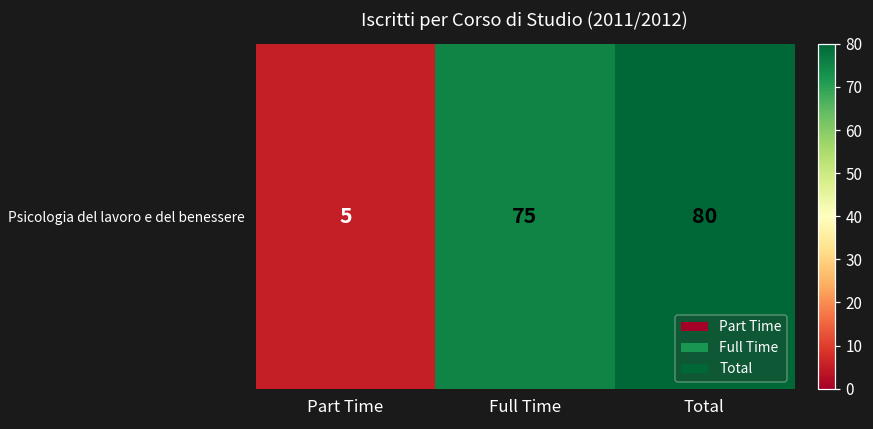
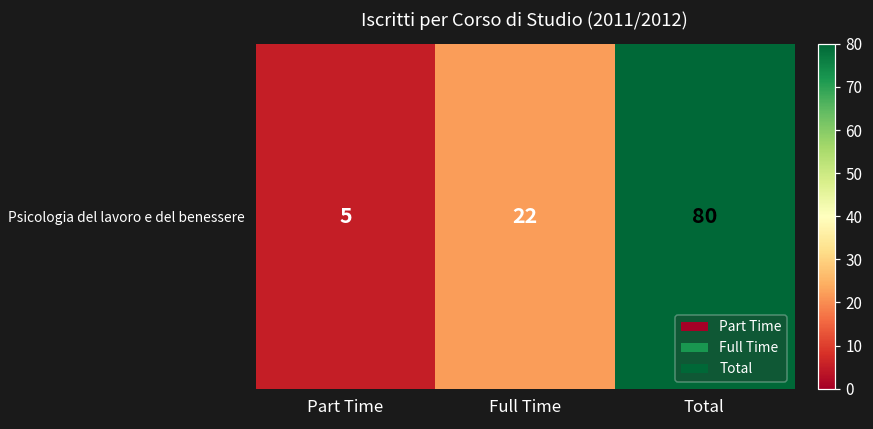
  {
    "Psicologia del lavoro e del benessere": {
      "Part Time": 5,
-     "Full Time": 75,
+     "Full Time": 22,
      "Total": 80
    }
  }
